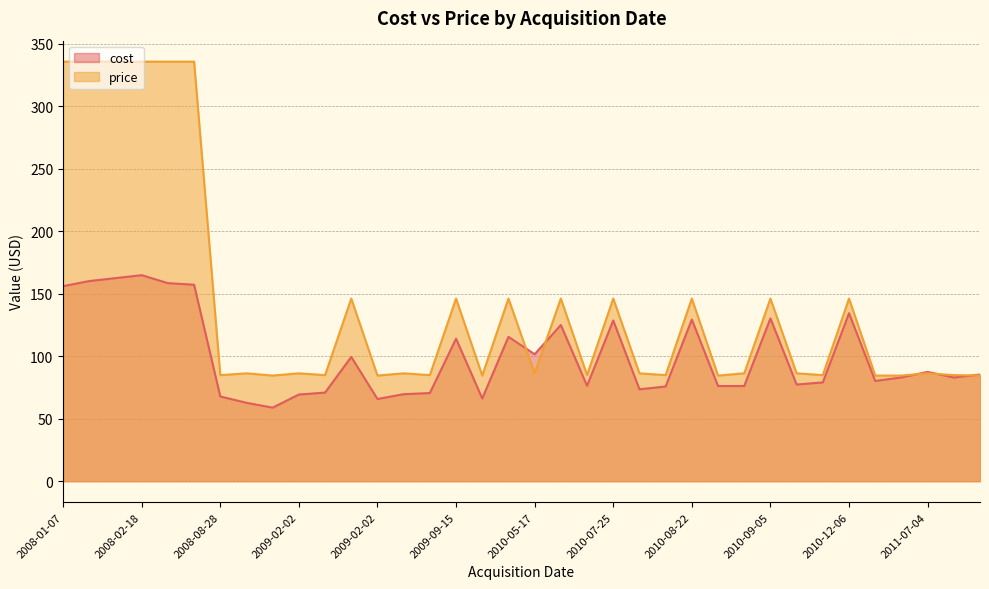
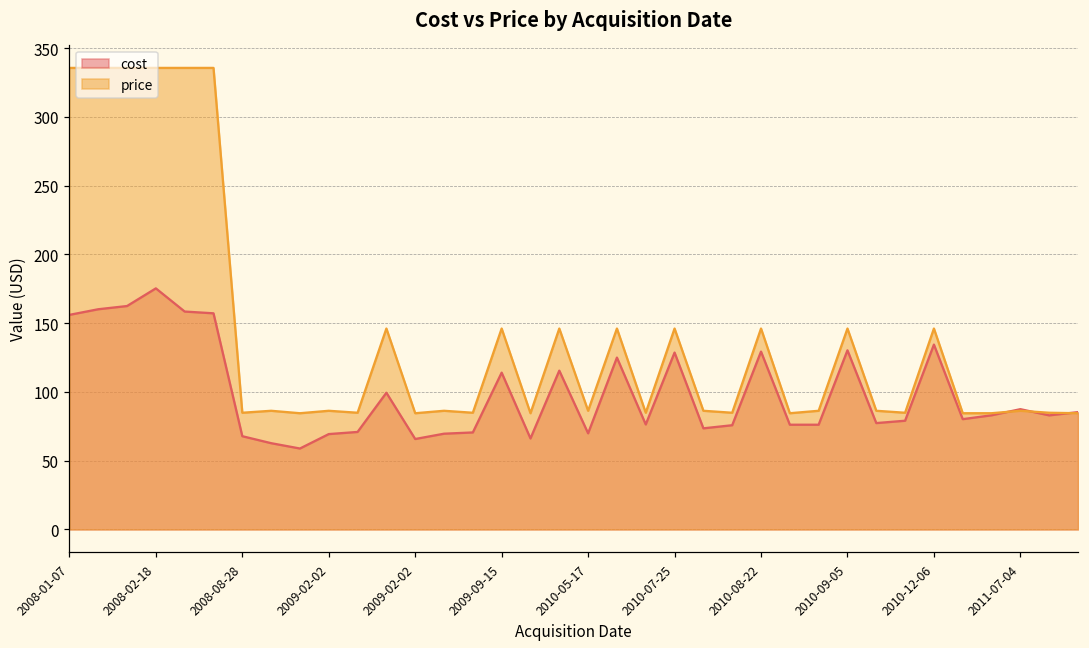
  {
    "cost": {
      "2008-01-07": 156,
-     "2008-02-18": 165,
-     "2010-05-17": 102
+     "2008-02-18": 175,
+     "2010-05-17": 70
    },
    "price": {
      "2008-01-07": 336,
      "2010-05-17": 86
    }
  }
